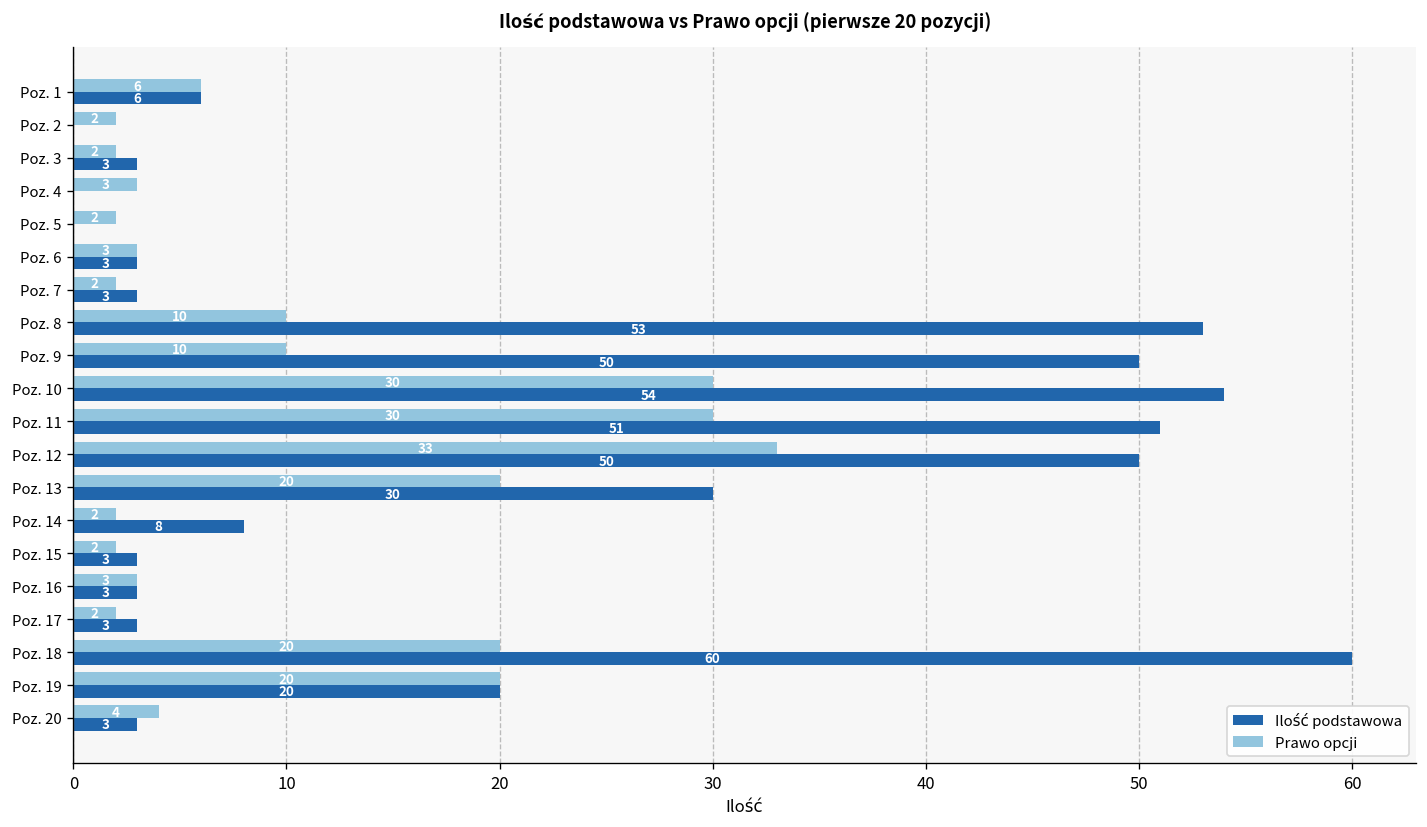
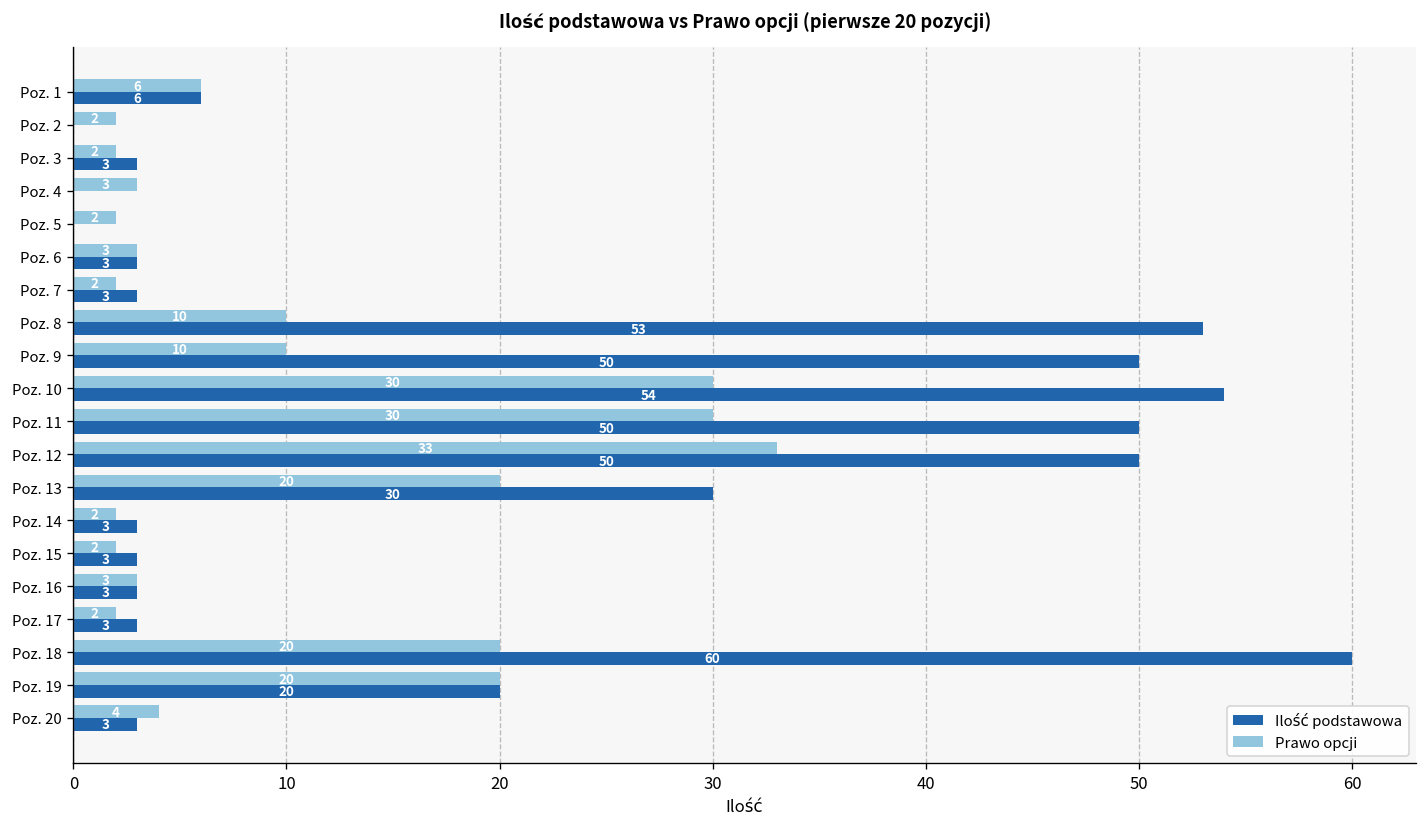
  {
    "Ilość podstawowa": {
      "Poz. 3": 3,
      "Poz. 7": 3,
      "Poz. 8": 53,
      "Poz. 9": 50,
      "Poz. 10": 54,
-     "Poz. 11": 51,
+     "Poz. 11": 50,
      "Poz. 12": 50,
      "Poz. 13": 30,
-     "Poz. 14": 8,
+     "Poz. 14": 3,
      "Poz. 15": 3,
      "Poz. 17": 3,
      "Poz. 18": 60,
      "Poz. 20": 3
    },
    "Prawo opcji": {
      "Poz. 2": 2,
      "Poz. 3": 2,
      "Poz. 4": 3,
      "Poz. 5": 2,
      "Poz. 7": 2,
      "Poz. 8": 10,
      "Poz. 9": 10,
      "Poz. 10": 30,
      "Poz. 11": 30,
      "Poz. 12": 33,
      "Poz. 13": 20,
      "Poz. 14": 2,
      "Poz. 15": 2,
      "Poz. 17": 2,
      "Poz. 18": 20,
      "Poz. 20": 4
    }
  }
